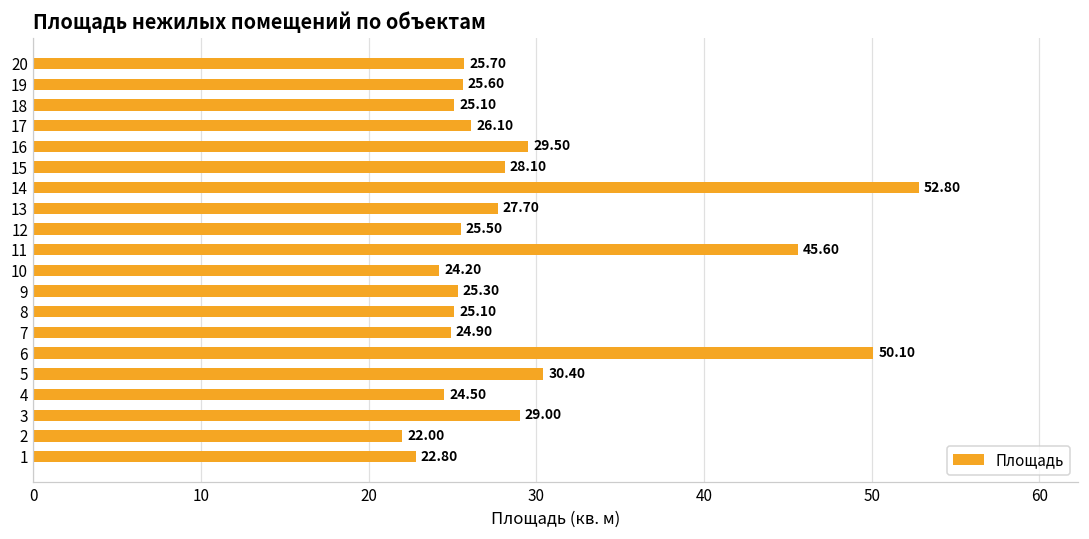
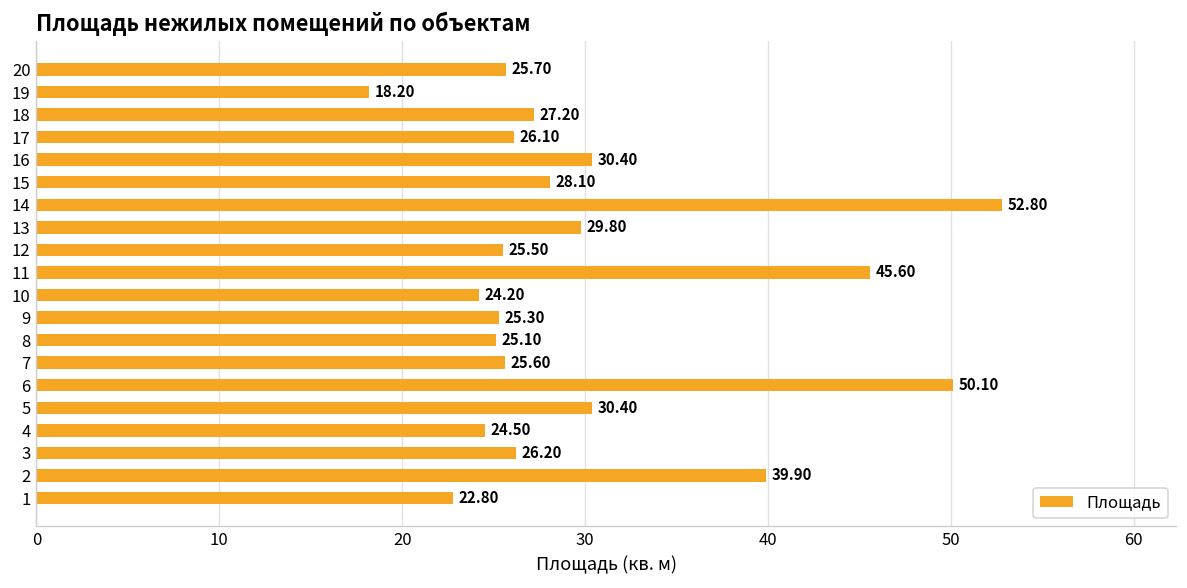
  {
    "20": 25.70,
-   "19": 25.60,
-   "18": 25.10,
+   "19": 18.20,
+   "18": 27.20,
    "17": 26.10,
-   "16": 29.50,
+   "16": 30.40,
    "15": 28.10,
    "14": 52.80,
-   "13": 27.70,
+   "13": 29.80,
    "12": 25.50,
    "11": 45.60,
    "10": 24.20,
    "9": 25.30,
    "8": 25.10,
-   "7": 24.90,
+   "7": 25.60,
    "6": 50.10,
    "5": 30.40,
    "4": 24.50,
-   "3": 29.00,
-   "2": 22.00,
+   "3": 26.20,
+   "2": 39.90,
    "1": 22.80
  }
